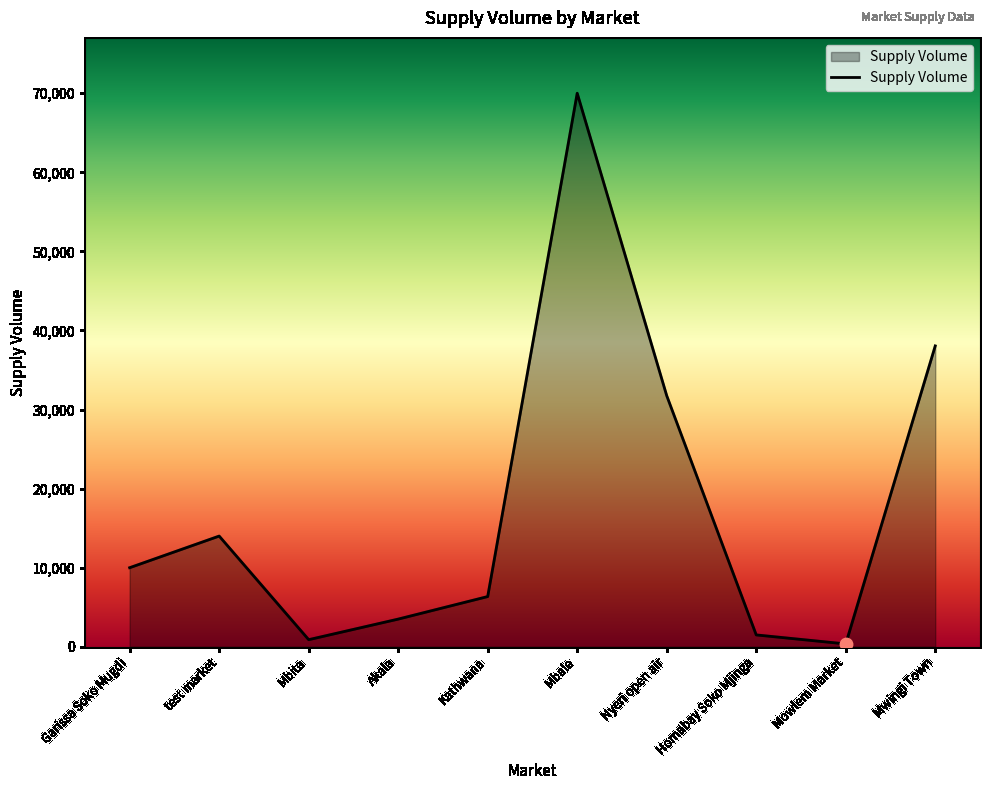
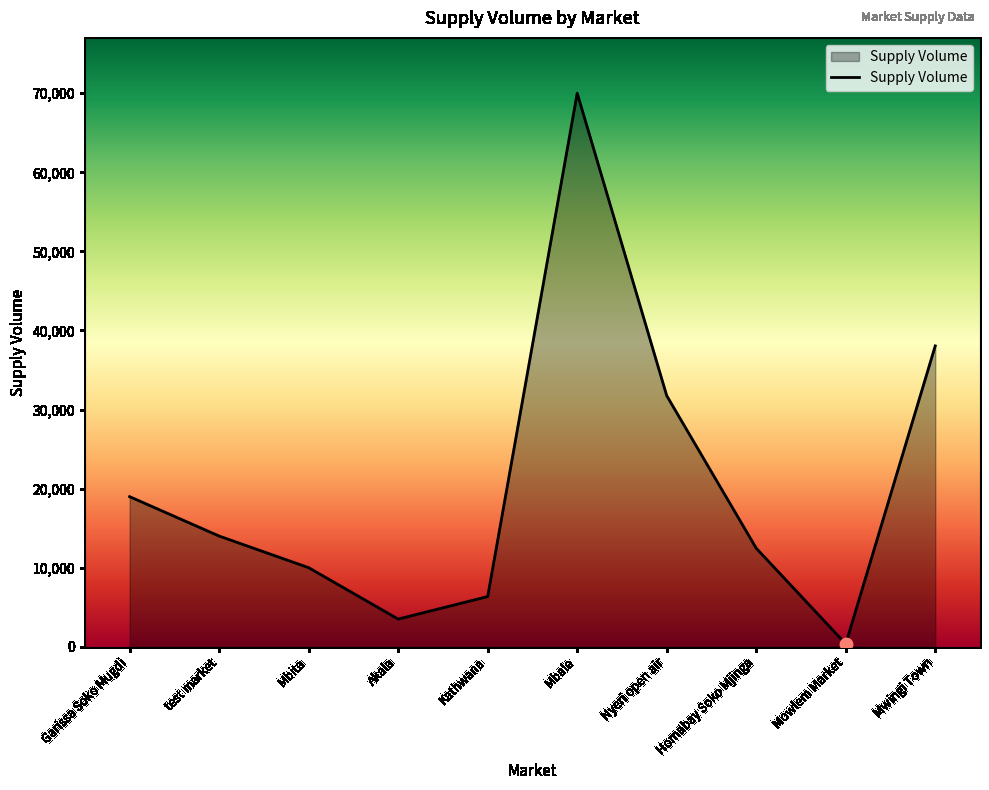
  {
    "Supply Volume": {
-     "Garissa Soko Mugdi": "10,000",
+     "Garissa Soko Mugdi": "19,000",
      "test market": "14,000",
-     "Mbita": "1,000",
+     "Mbita": "10,000",
      "Akala": "4,000",
      "Kathwana": "6,000",
      "Mbale": "70,000",
      "Nyeri open air": "32,000",
-     "Homabay Soko Mjinga": "2,000",
+     "Homabay Soko Mjinga": "12,000",
      "Mwingi Town": "38,000"
    }
  }
